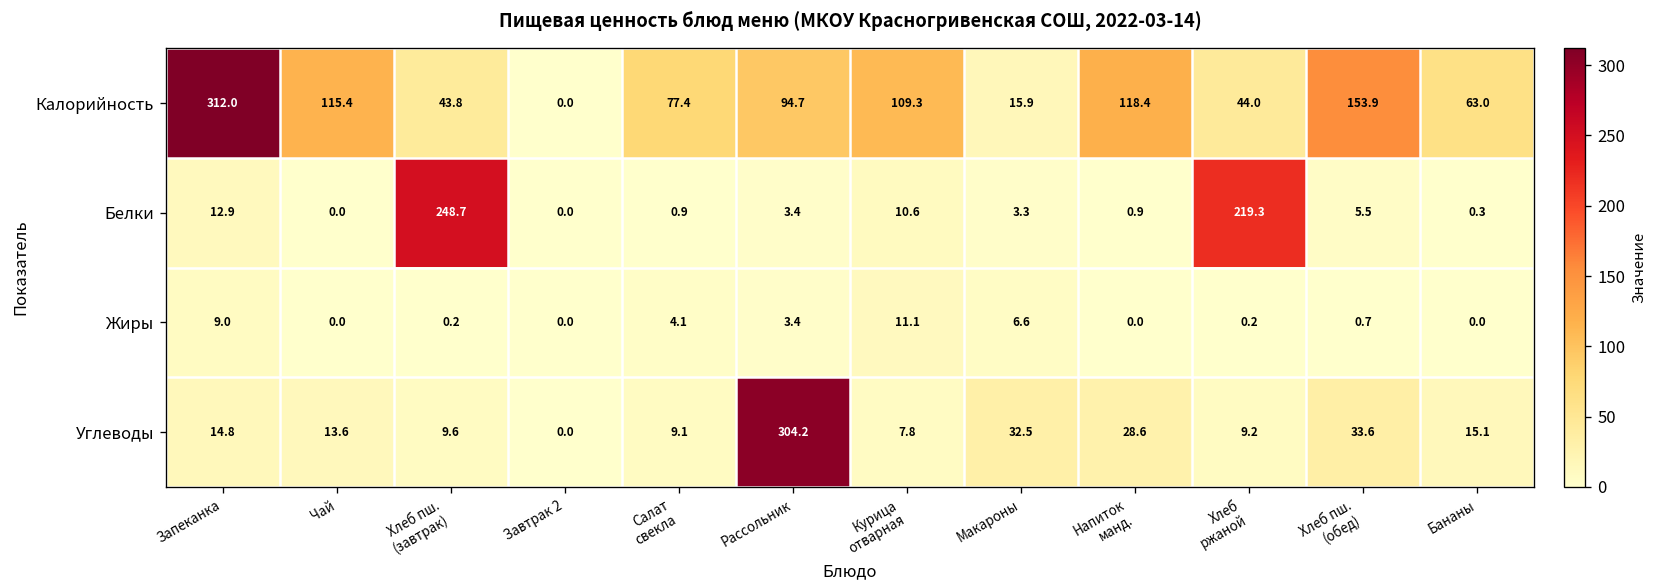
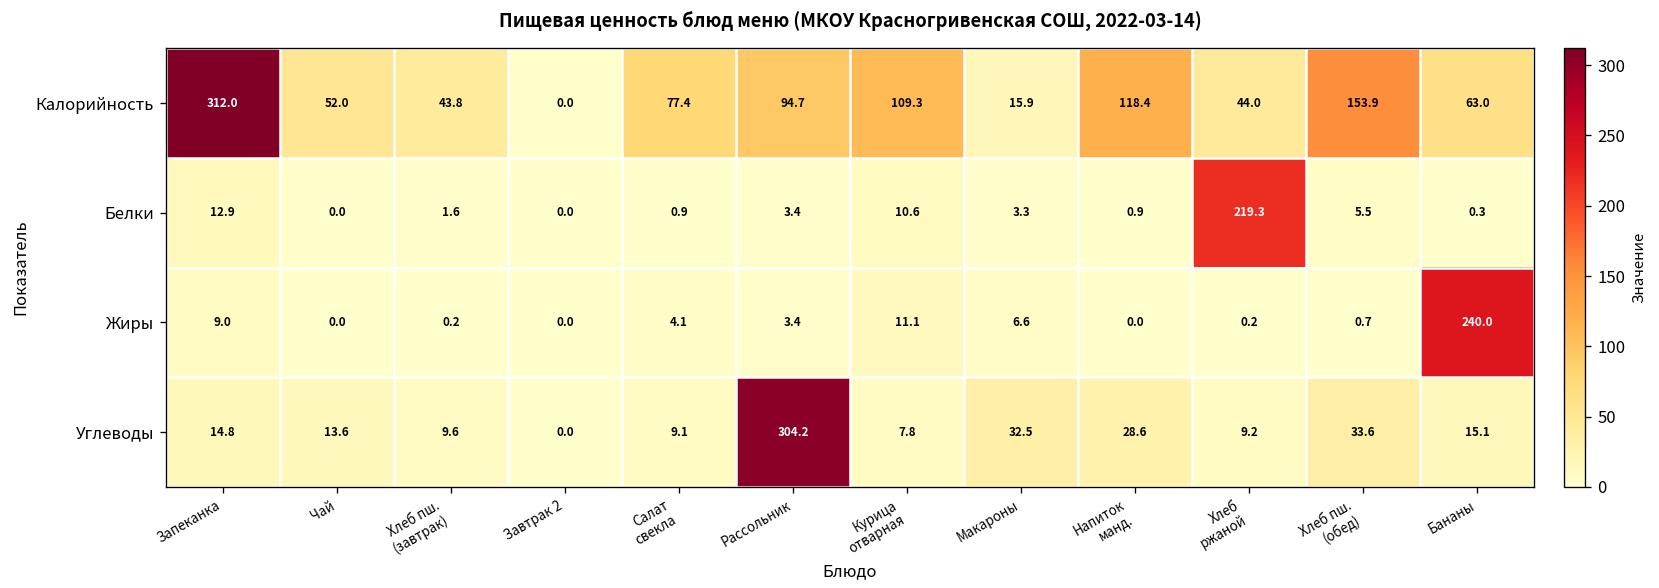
  {
    "Калорийность": {
      "Запеканка": 312.0,
-     "Чай": 115.4,
+     "Чай": 52.0,
      "Хлеб пш. (завтрак)": 43.8,
      "Завтрак 2": 0.0,
      "Салат свекла": 77.4,
      "Рассольник": 94.7,
      "Курица отварная": 109.3,
      "Макароны": 15.9,
      "Напиток манд.": 118.4,
      "Хлеб ржаной": 44.0,
      "Хлеб пш. (обед)": 153.9,
      "Бананы": 63.0
    },
    "Белки": {
      "Запеканка": 12.9,
      "Чай": 0.0,
-     "Хлеб пш. (завтрак)": 248.7,
+     "Хлеб пш. (завтрак)": 1.6,
      "Завтрак 2": 0.0,
      "Салат свекла": 0.9,
      "Рассольник": 3.4,
      "Курица отварная": 10.6,
      "Макароны": 3.3,
      "Напиток манд.": 0.9,
      "Хлеб ржаной": 219.3,
      "Хлеб пш. (обед)": 5.5,
      "Бананы": 0.3
    },
    "Жиры": {
      "Запеканка": 9.0,
      "Чай": 0.0,
      "Хлеб пш. (завтрак)": 0.2,
      "Завтрак 2": 0.0,
      "Салат свекла": 4.1,
      "Рассольник": 3.4,
      "Курица отварная": 11.1,
      "Макароны": 6.6,
      "Напиток манд.": 0.0,
      "Хлеб ржаной": 0.2,
      "Хлеб пш. (обед)": 0.7,
-     "Бананы": 0.0
+     "Бананы": 240.0
    },
    "Углеводы": {
      "Запеканка": 14.8,
      "Чай": 13.6,
      "Хлеб пш. (завтрак)": 9.6,
      "Завтрак 2": 0.0,
      "Салат свекла": 9.1,
      "Рассольник": 304.2,
      "Курица отварная": 7.8,
      "Макароны": 32.5,
      "Напиток манд.": 28.6,
      "Хлеб ржаной": 9.2,
      "Хлеб пш. (обед)": 33.6,
      "Бананы": 15.1
    }
  }
